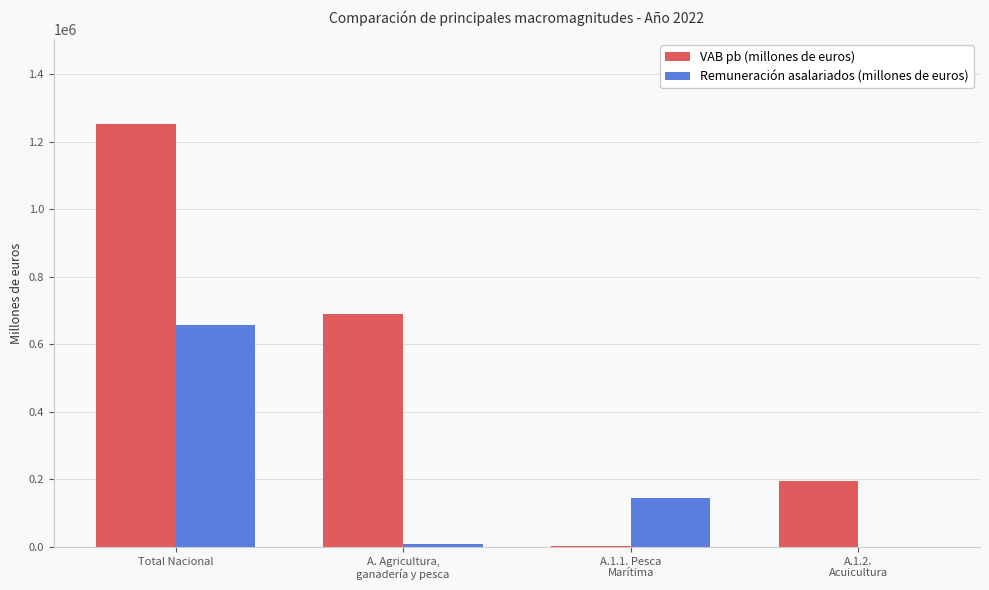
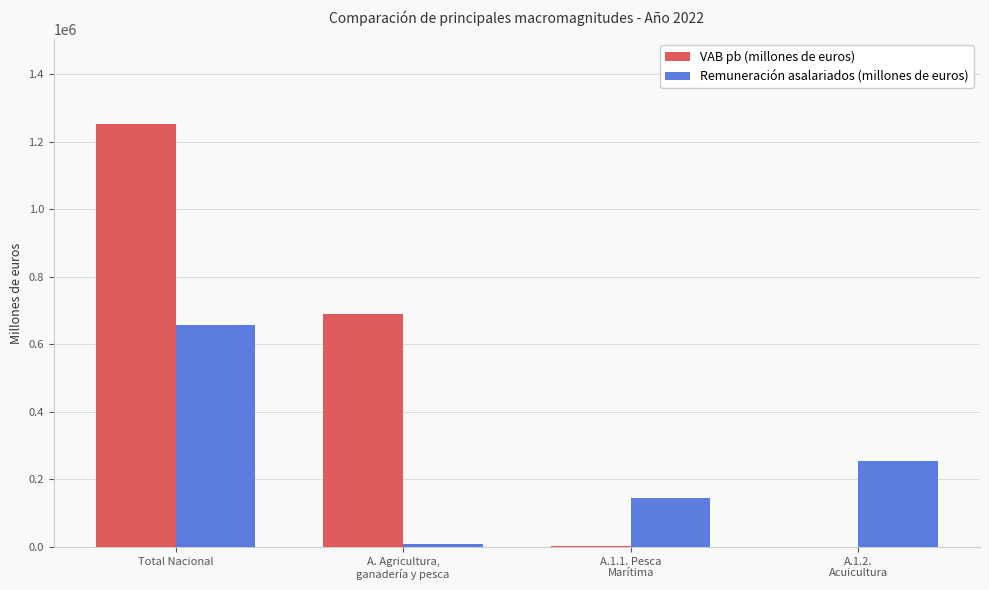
  {
    "VAB pb (millones de euros)": {
      "Total Nacional": 1250000,
      "A. Agricultura, ganadería y pesca": 690000,
-     "A.1.2. Acuicultura": 200000
+     "A.1.2. Acuicultura": 0
    },
    "Remuneración asalariados (millones de euros)": {
      "Total Nacional": 660000,
      "A.1.1. Pesca Marítima": 140000,
-     "A.1.2. Acuicultura": 0
+     "A.1.2. Acuicultura": 260000
    }
  }
